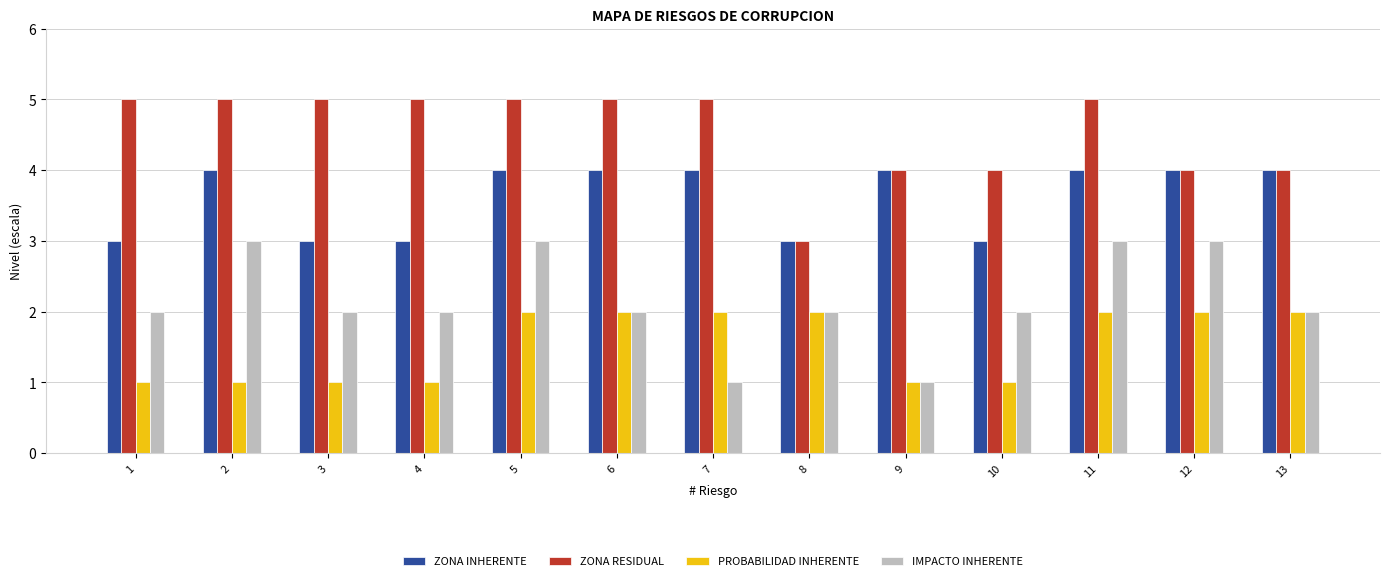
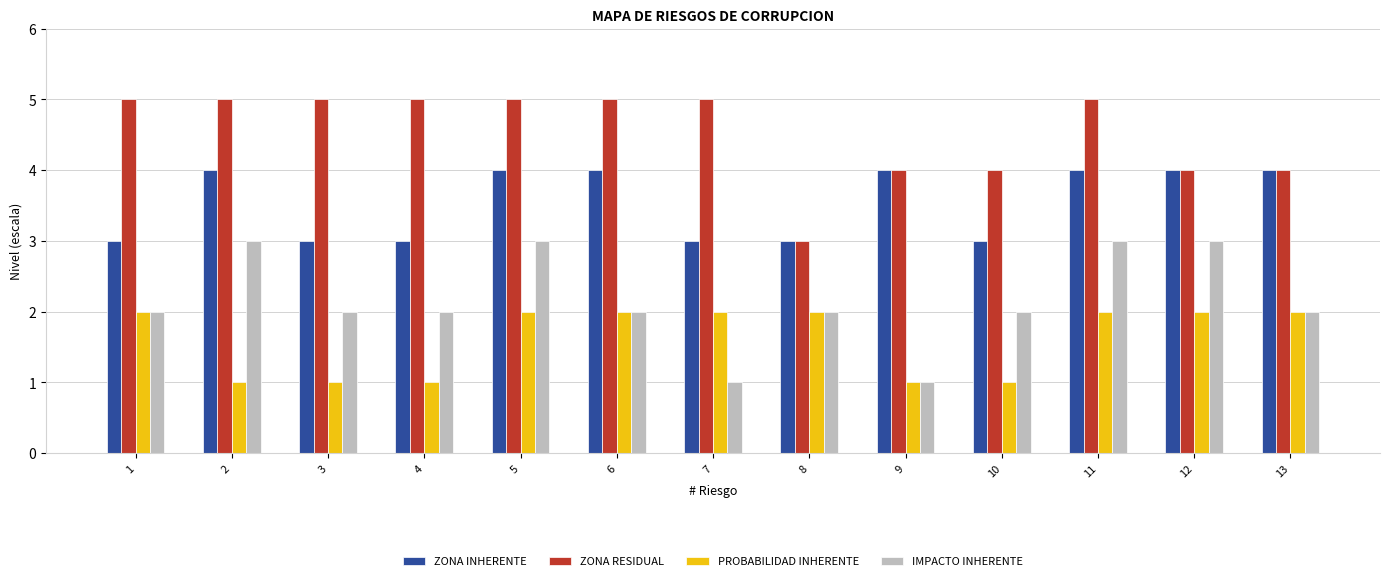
  {
    "ZONA INHERENTE": {
      "1": 3,
      "2": 4,
      "3": 3,
      "4": 3,
      "5": 4,
      "6": 4,
-     "7": 4,
+     "7": 3,
      "8": 3,
      "9": 4,
      "10": 3,
      "11": 4,
      "12": 4,
      "13": 4
    },
    "ZONA RESIDUAL": {
      "1": 5,
      "2": 5,
      "3": 5,
      "4": 5,
      "5": 5,
      "6": 5,
      "7": 5,
      "8": 3,
      "9": 4,
      "10": 4,
      "11": 5,
      "12": 4,
      "13": 4
    },
    "PROBABILIDAD INHERENTE": {
-     "1": 1,
+     "1": 2,
      "2": 1,
      "3": 1,
      "4": 1,
      "5": 2,
      "6": 2,
      "7": 2,
      "8": 2,
      "9": 1,
      "10": 1,
      "11": 2,
      "12": 2,
      "13": 2
    },
    "IMPACTO INHERENTE": {
      "1": 2,
      "2": 3,
      "3": 2,
      "4": 2,
      "5": 3,
      "6": 2,
      "7": 1,
      "8": 2,
      "9": 1,
      "10": 2,
      "11": 3,
      "12": 3,
      "13": 2
    }
  }
